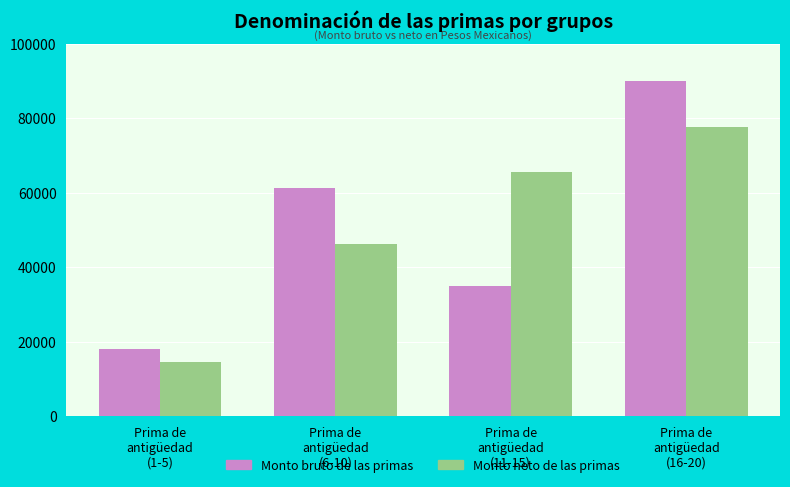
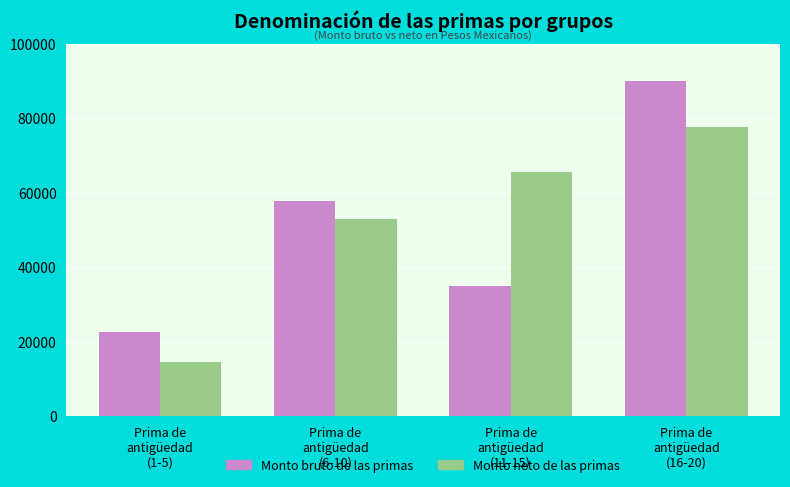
  {
    "Monto bruto de las primas": {
-     "Prima de antigüedad (1-5)": 18000,
-     "Prima de antigüedad (6-10)": 61000,
+     "Prima de antigüedad (1-5)": 23000,
+     "Prima de antigüedad (6-10)": 58000,
      "Prima de antigüedad (11-15)": 35000,
      "Prima de antigüedad (16-20)": 90000
    },
    "Monto neto de las primas": {
      "Prima de antigüedad (1-5)": 14000,
-     "Prima de antigüedad (6-10)": 46000,
+     "Prima de antigüedad (6-10)": 53000,
      "Prima de antigüedad (11-15)": 65000,
      "Prima de antigüedad (16-20)": 78000
    }
  }
